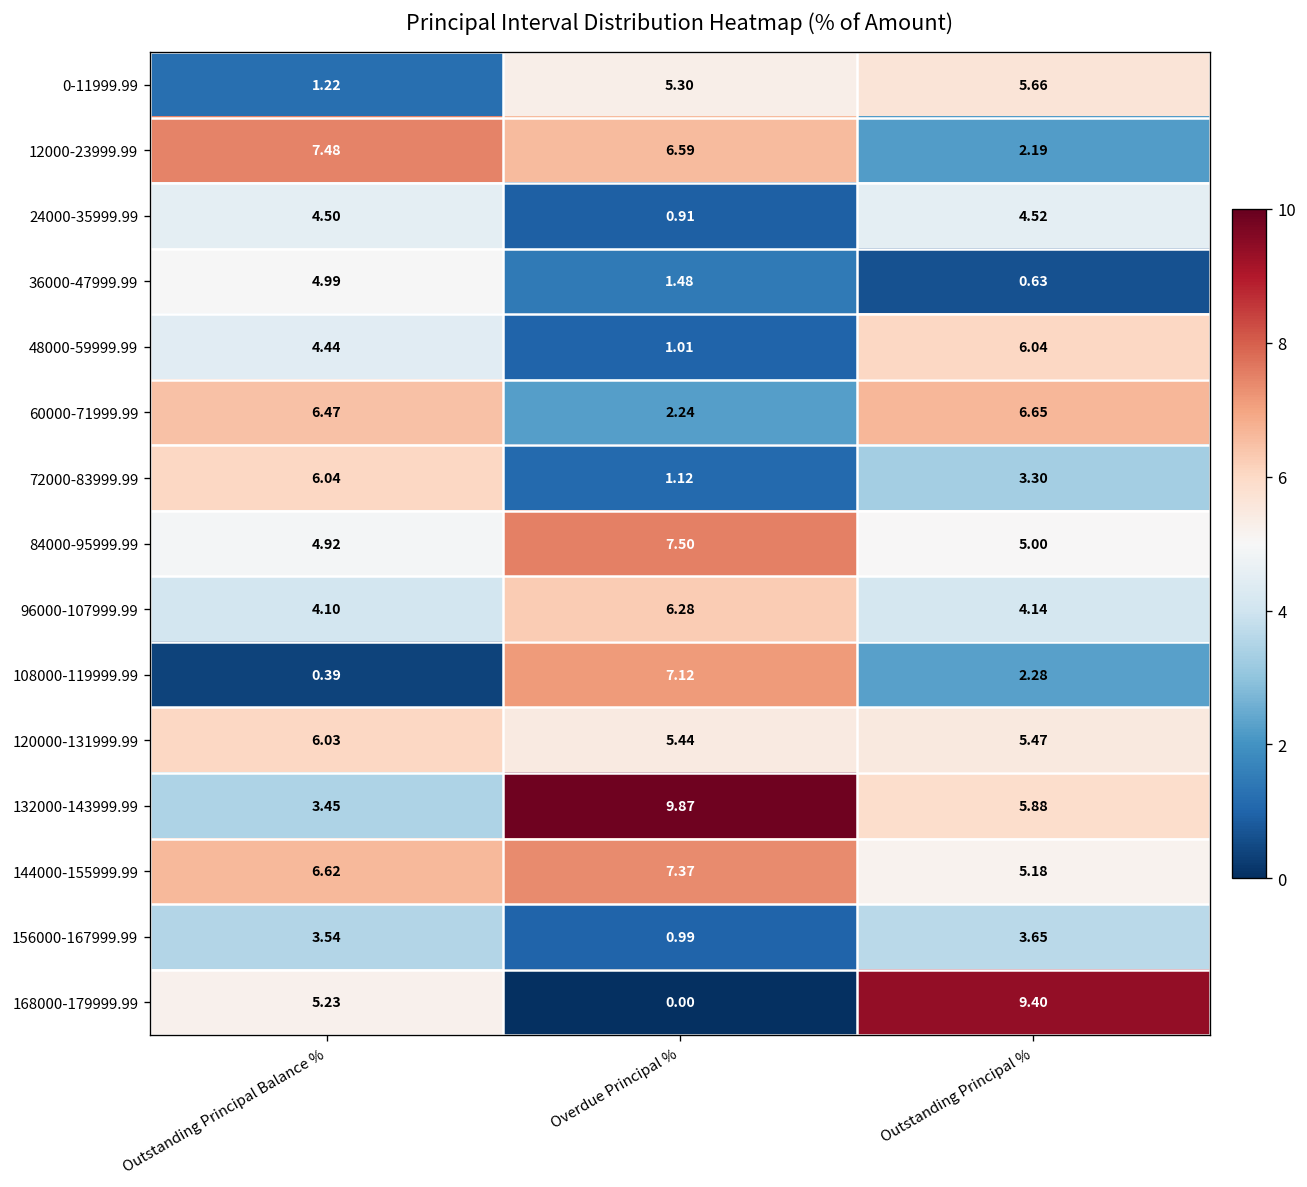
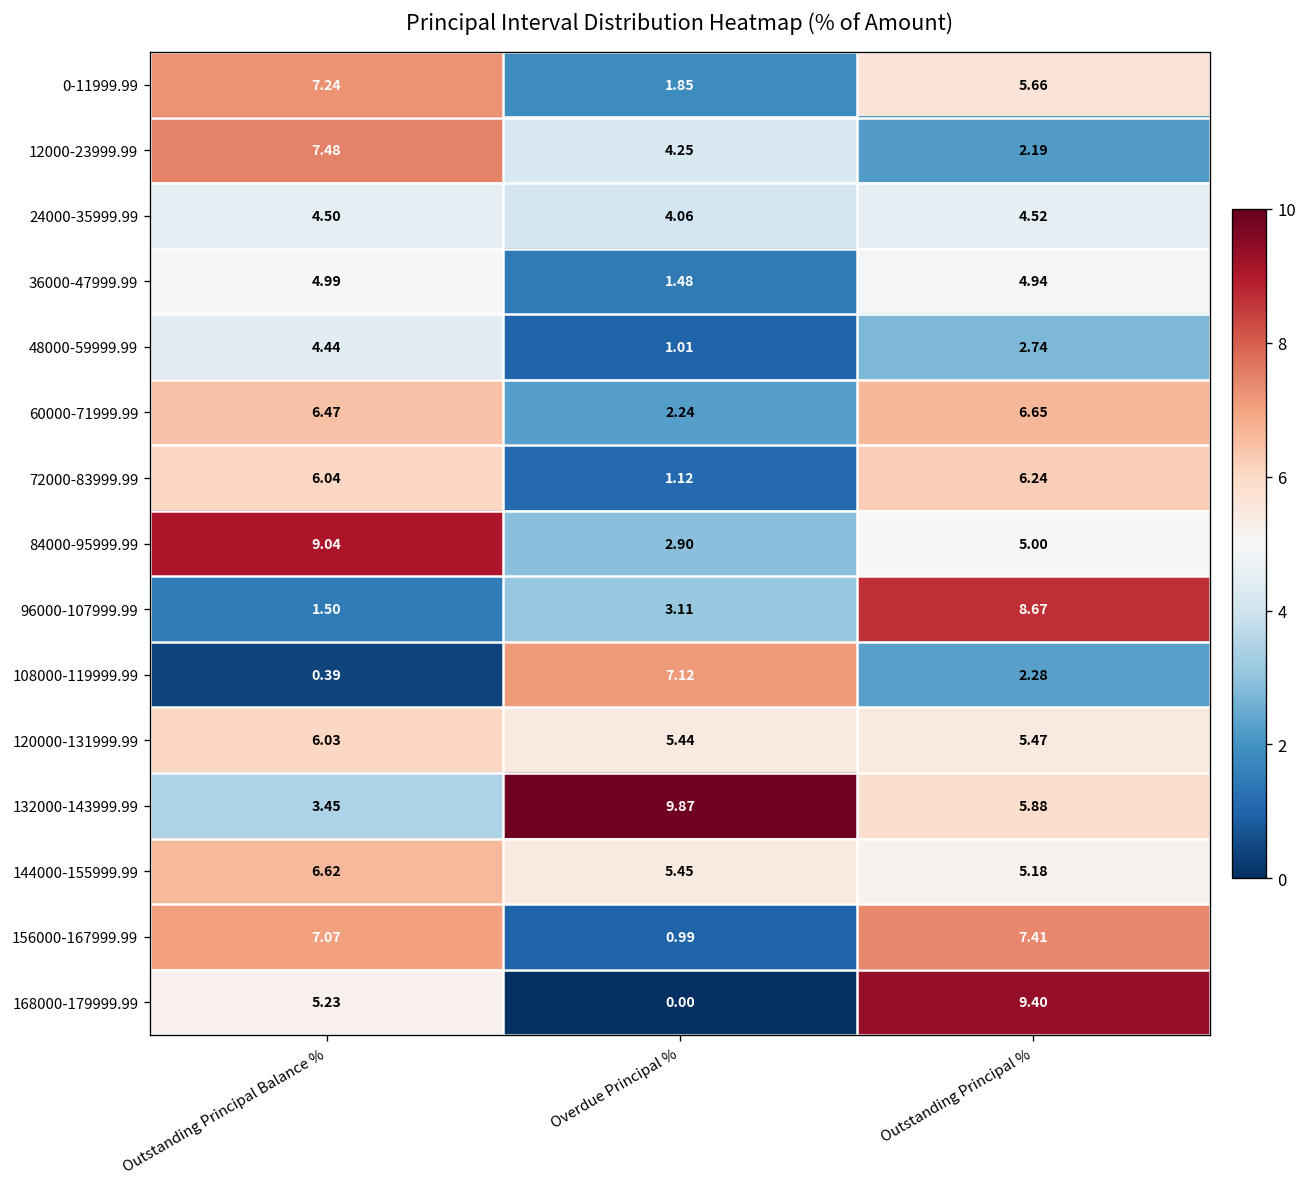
  {
    "0-11999.99": {
-     "Outstanding Principal Balance %": 1.22,
-     "Overdue Principal %": 5.30,
+     "Outstanding Principal Balance %": 7.24,
+     "Overdue Principal %": 1.85,
      "Outstanding Principal %": 5.66
    },
    "12000-23999.99": {
      "Outstanding Principal Balance %": 7.48,
-     "Overdue Principal %": 6.59,
+     "Overdue Principal %": 4.25,
      "Outstanding Principal %": 2.19
    },
    "24000-35999.99": {
      "Outstanding Principal Balance %": 4.50,
-     "Overdue Principal %": 0.91,
+     "Overdue Principal %": 4.06,
      "Outstanding Principal %": 4.52
    },
    "36000-47999.99": {
      "Outstanding Principal Balance %": 4.99,
      "Overdue Principal %": 1.48,
-     "Outstanding Principal %": 0.63
+     "Outstanding Principal %": 4.94
    },
    "48000-59999.99": {
      "Outstanding Principal Balance %": 4.44,
      "Overdue Principal %": 1.01,
-     "Outstanding Principal %": 6.04
+     "Outstanding Principal %": 2.74
    },
    "60000-71999.99": {
      "Outstanding Principal Balance %": 6.47,
      "Overdue Principal %": 2.24,
      "Outstanding Principal %": 6.65
    },
    "72000-83999.99": {
      "Outstanding Principal Balance %": 6.04,
      "Overdue Principal %": 1.12,
-     "Outstanding Principal %": 3.30
+     "Outstanding Principal %": 6.24
    },
    "84000-95999.99": {
-     "Outstanding Principal Balance %": 4.92,
-     "Overdue Principal %": 7.50,
+     "Outstanding Principal Balance %": 9.04,
+     "Overdue Principal %": 2.90,
      "Outstanding Principal %": 5.00
    },
    "96000-107999.99": {
-     "Outstanding Principal Balance %": 4.10,
-     "Overdue Principal %": 6.28,
-     "Outstanding Principal %": 4.14
+     "Outstanding Principal Balance %": 1.50,
+     "Overdue Principal %": 3.11,
+     "Outstanding Principal %": 8.67
    },
    "108000-119999.99": {
      "Outstanding Principal Balance %": 0.39,
      "Overdue Principal %": 7.12,
      "Outstanding Principal %": 2.28
    },
    "120000-131999.99": {
      "Outstanding Principal Balance %": 6.03,
      "Overdue Principal %": 5.44,
      "Outstanding Principal %": 5.47
    },
    "132000-143999.99": {
      "Outstanding Principal Balance %": 3.45,
      "Overdue Principal %": 9.87,
      "Outstanding Principal %": 5.88
    },
    "144000-155999.99": {
      "Outstanding Principal Balance %": 6.62,
-     "Overdue Principal %": 7.37,
+     "Overdue Principal %": 5.45,
      "Outstanding Principal %": 5.18
    },
    "156000-167999.99": {
-     "Outstanding Principal Balance %": 3.54,
+     "Outstanding Principal Balance %": 7.07,
      "Overdue Principal %": 0.99,
-     "Outstanding Principal %": 3.65
+     "Outstanding Principal %": 7.41
    },
    "168000-179999.99": {
      "Outstanding Principal Balance %": 5.23,
      "Overdue Principal %": 0.00,
      "Outstanding Principal %": 9.40
    }
  }
